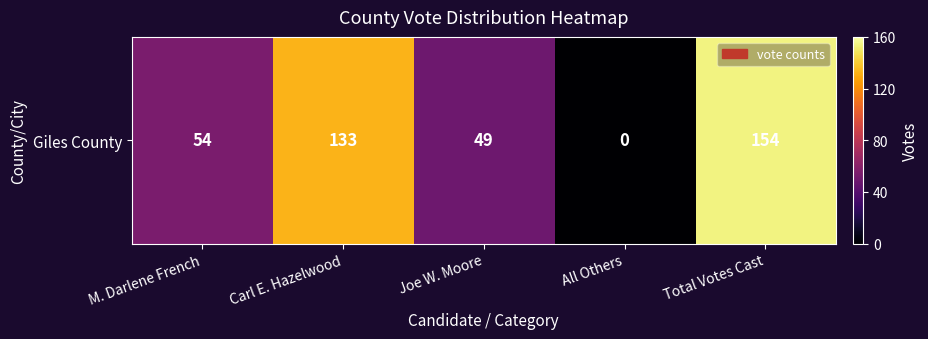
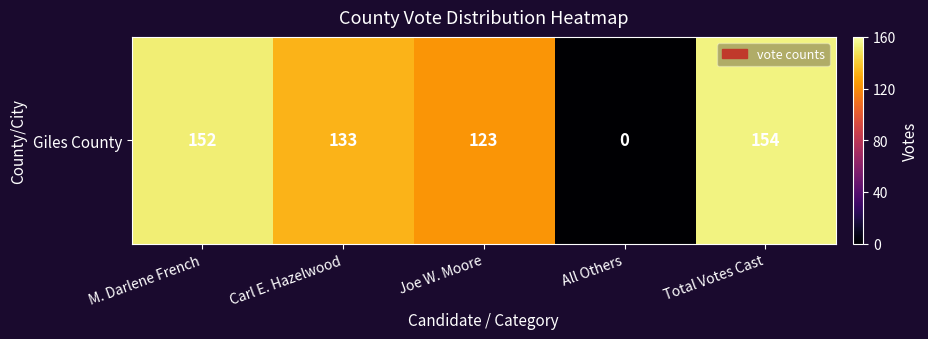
  {
    "Giles County": {
-     "M. Darlene French": 54,
+     "M. Darlene French": 152,
      "Carl E. Hazelwood": 133,
-     "Joe W. Moore": 49,
+     "Joe W. Moore": 123,
      "All Others": 0,
      "Total Votes Cast": 154
    }
  }
